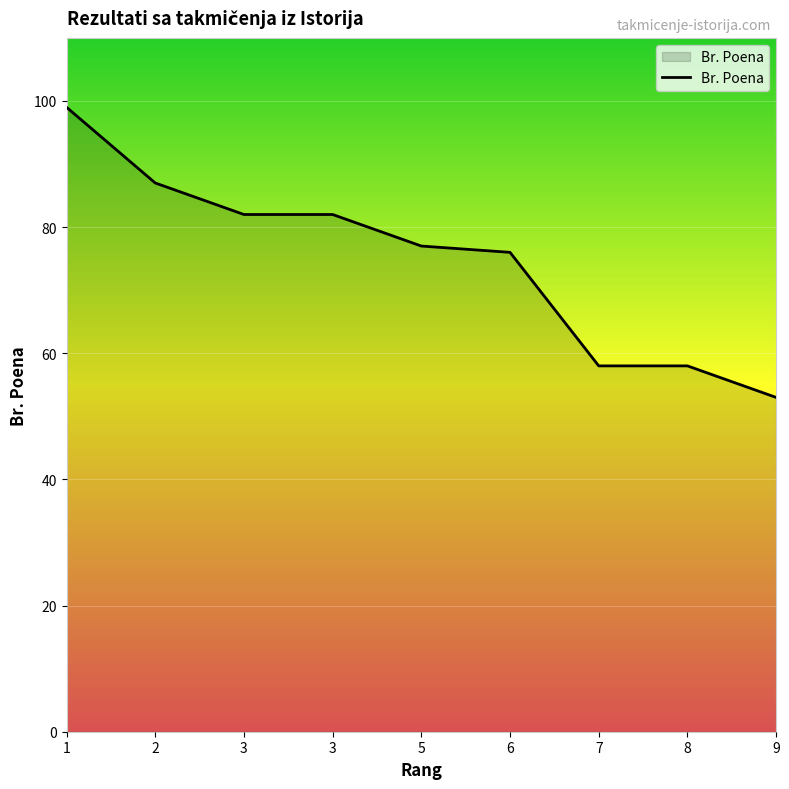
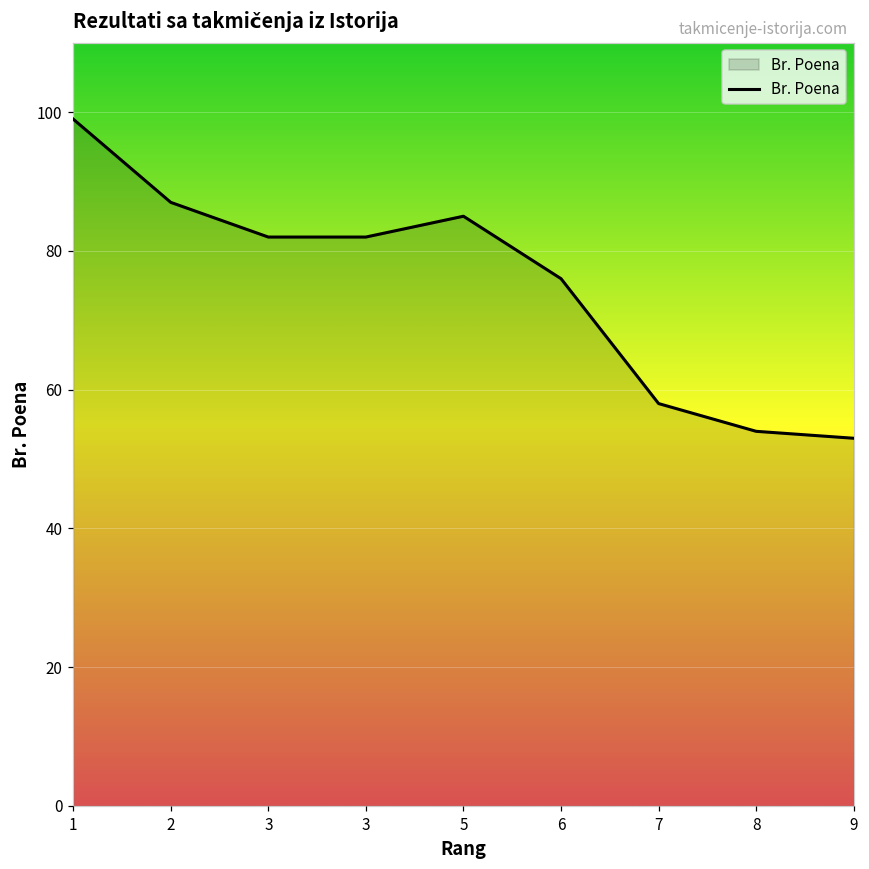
  {
    "1": 99,
    "2": 87,
-   "5": 77,
+   "5": 85,
    "6": 76,
    "7": 58,
-   "8": 58,
+   "8": 54,
    "9": 53
  }
